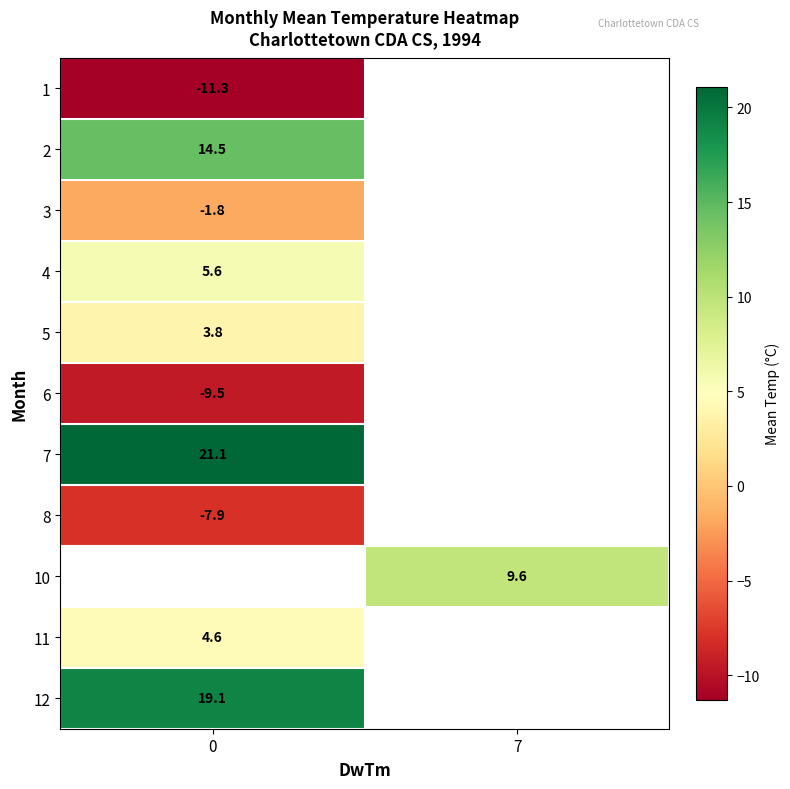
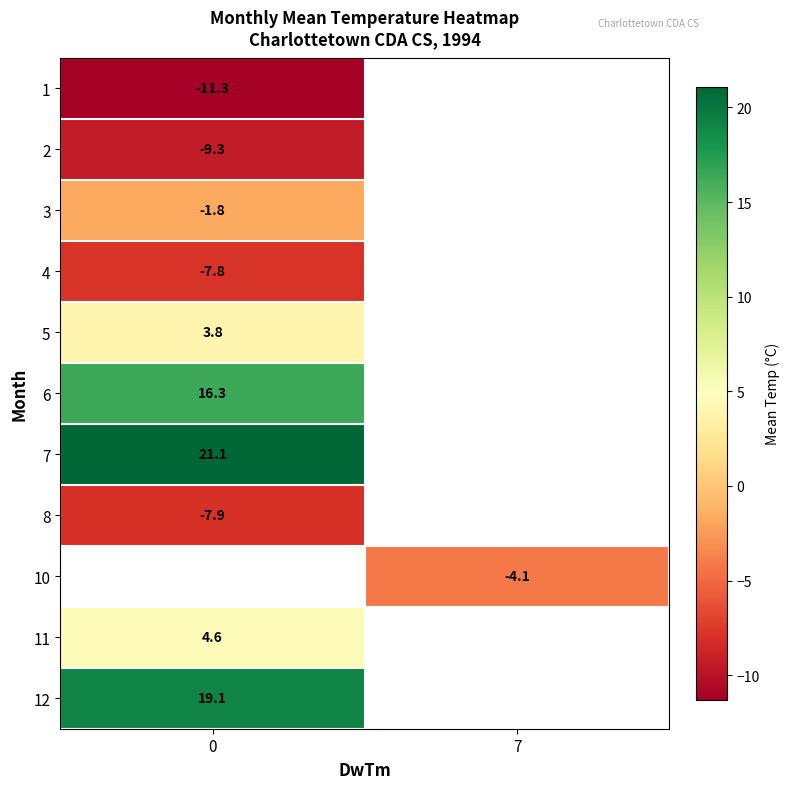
  {
    "1": {
      "0": -11.3
    },
    "2": {
-     "0": 14.5
+     "0": -9.3
    },
    "3": {
      "0": -1.8
    },
    "4": {
-     "0": 5.6
+     "0": -7.8
    },
    "5": {
      "0": 3.8
    },
    "6": {
-     "0": -9.5
+     "0": 16.3
    },
    "7": {
      "0": 21.1
    },
    "8": {
      "0": -7.9
    },
    "10": {
-     "7": 9.6
+     "7": -4.1
    },
    "11": {
      "0": 4.6
    },
    "12": {
      "0": 19.1
    }
  }
